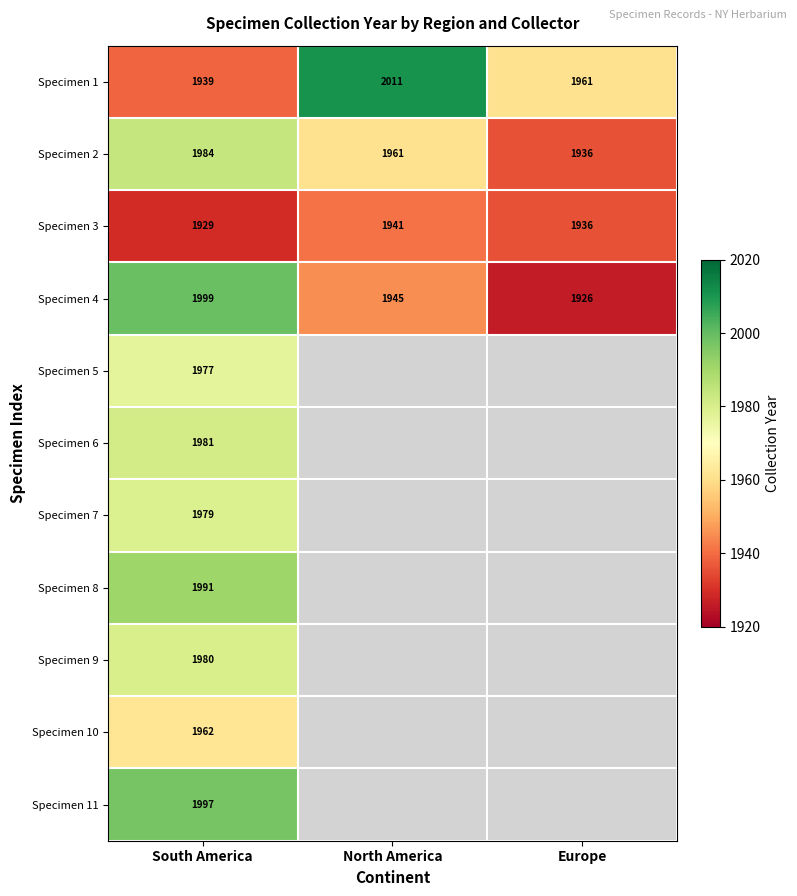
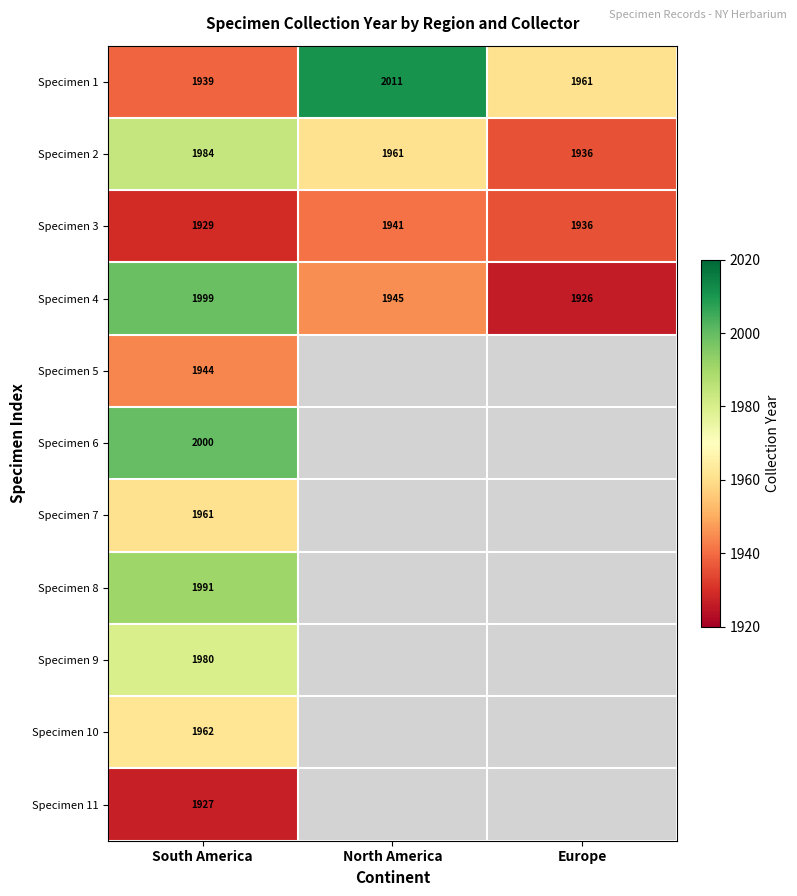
  {
    "Specimen 1": {
      "South America": 1939,
      "North America": 2011,
      "Europe": 1961
    },
    "Specimen 2": {
      "South America": 1984,
      "North America": 1961,
      "Europe": 1936
    },
    "Specimen 3": {
      "South America": 1929,
      "North America": 1941,
      "Europe": 1936
    },
    "Specimen 4": {
      "South America": 1999,
      "North America": 1945,
      "Europe": 1926
    },
    "Specimen 5": {
-     "South America": 1977
+     "South America": 1944
    },
    "Specimen 6": {
-     "South America": 1981
+     "South America": 2000
    },
    "Specimen 7": {
-     "South America": 1979
+     "South America": 1961
    },
    "Specimen 8": {
      "South America": 1991
    },
    "Specimen 9": {
      "South America": 1980
    },
    "Specimen 10": {
      "South America": 1962
    },
    "Specimen 11": {
-     "South America": 1997
+     "South America": 1927
    }
  }
